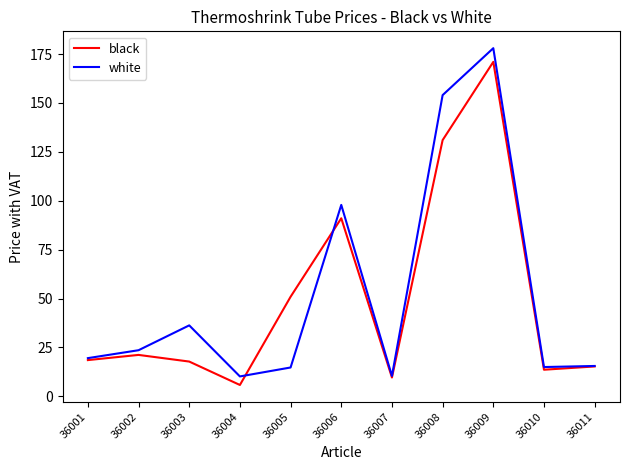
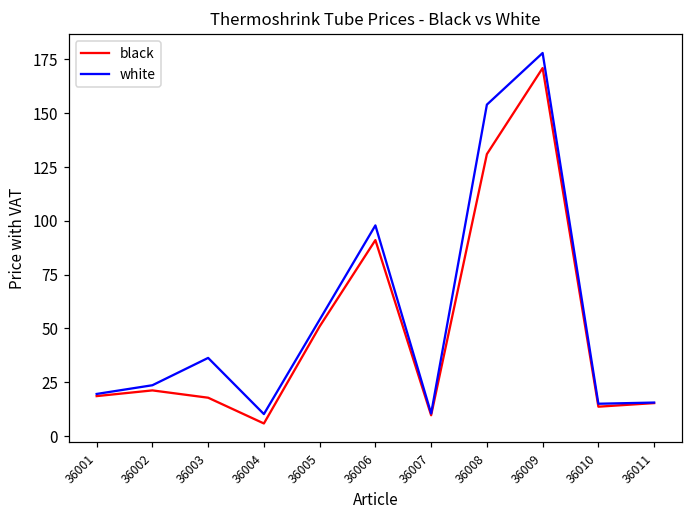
  {
    "black": {
      "36002": 21,
      "36003": 18,
      "36004": 6,
      "36005": 51,
      "36006": 91,
      "36008": 131,
      "36009": 171,
      "36010": 14
    },
    "white": {
      "36002": 24,
      "36003": 36,
      "36004": 10,
-     "36005": 15,
+     "36005": 54,
      "36006": 98,
      "36008": 154,
      "36009": 178,
      "36010": 15
    }
  }
